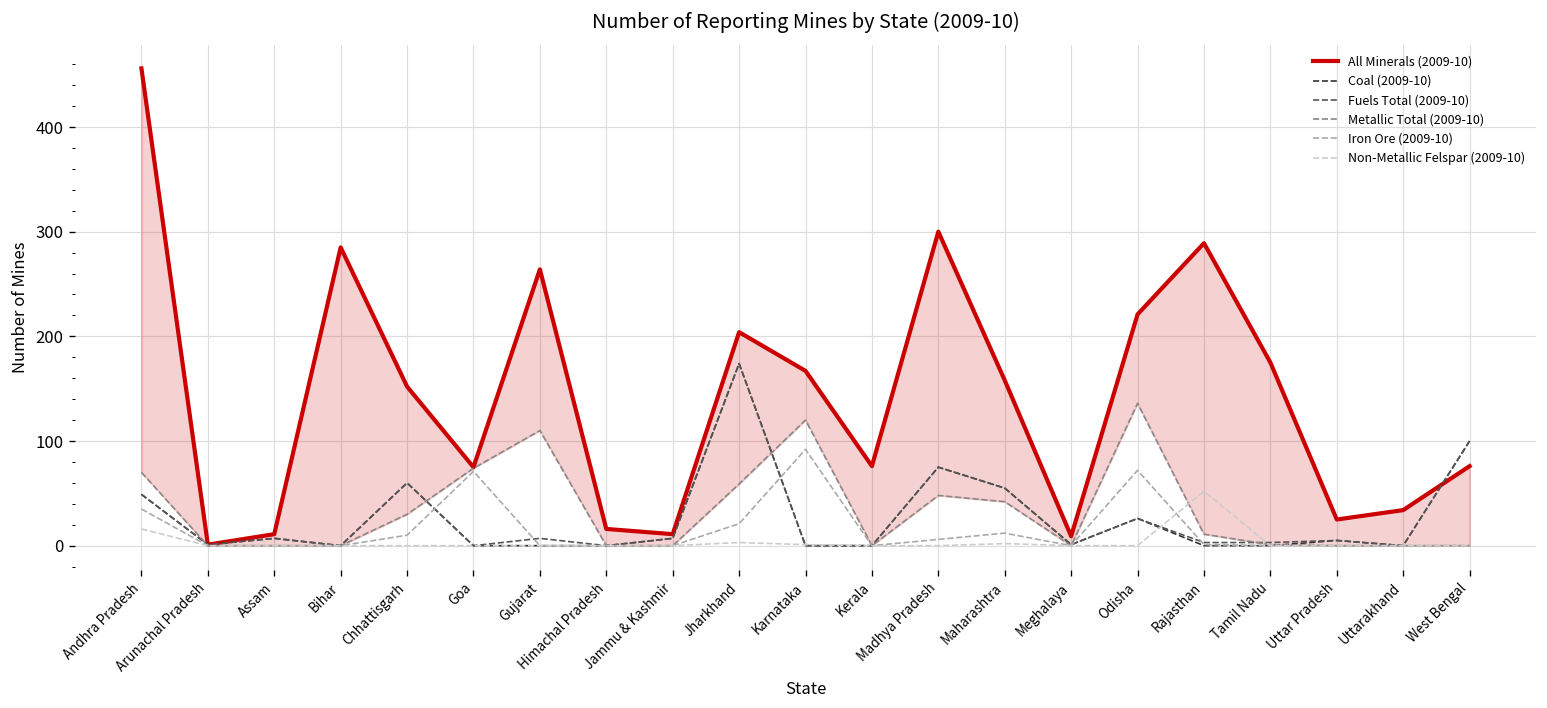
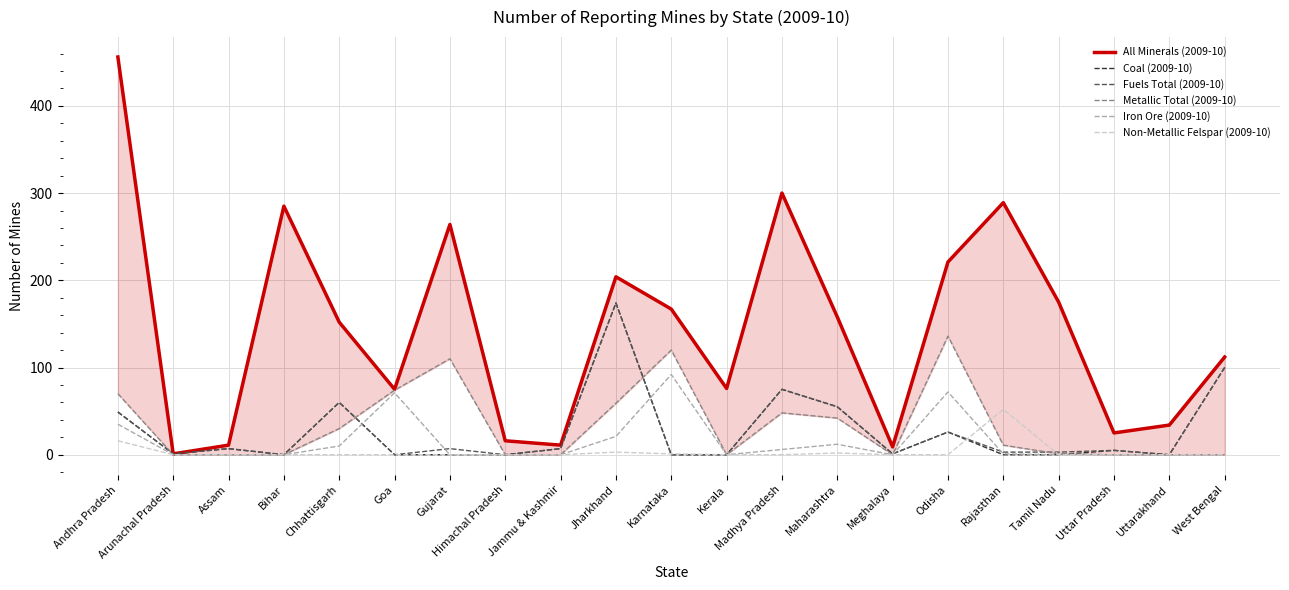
  {
    "All Minerals (2009-10)": {
      "Andhra Pradesh": 460,
      "Assam": 10,
      "Bihar": 290,
      "Chhattisgarh": 150,
      "Gujarat": 260,
      "Himachal Pradesh": 20,
      "Jammu & Kashmir": 10,
      "Jharkhand": 200,
      "Karnataka": 170,
      "Kerala": 80,
      "Madhya Pradesh": 300,
      "Maharashtra": 160,
      "Meghalaya": 10,
      "Odisha": 220,
      "Rajasthan": 290,
      "Tamil Nadu": 180,
      "Uttar Pradesh": 30,
      "Uttarakhand": 30,
-     "West Bengal": 80
+     "West Bengal": 110
    }
  }
